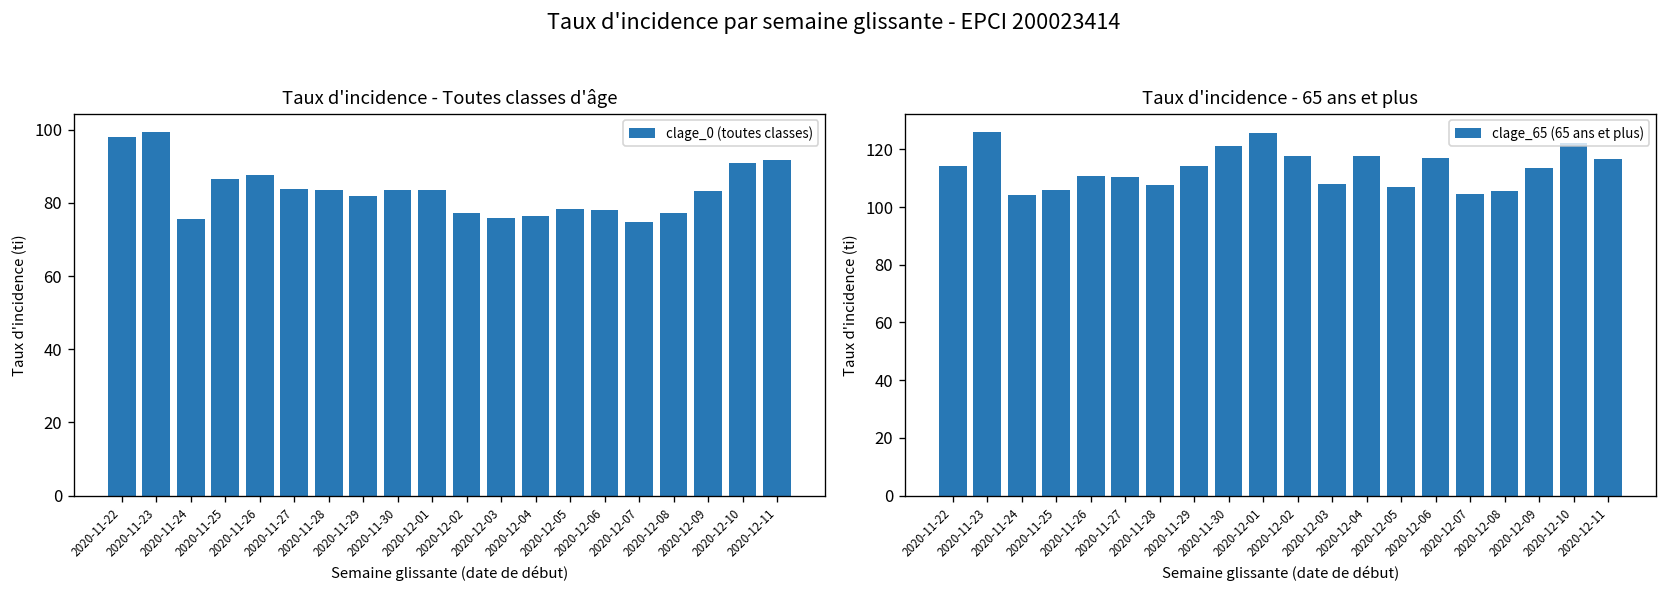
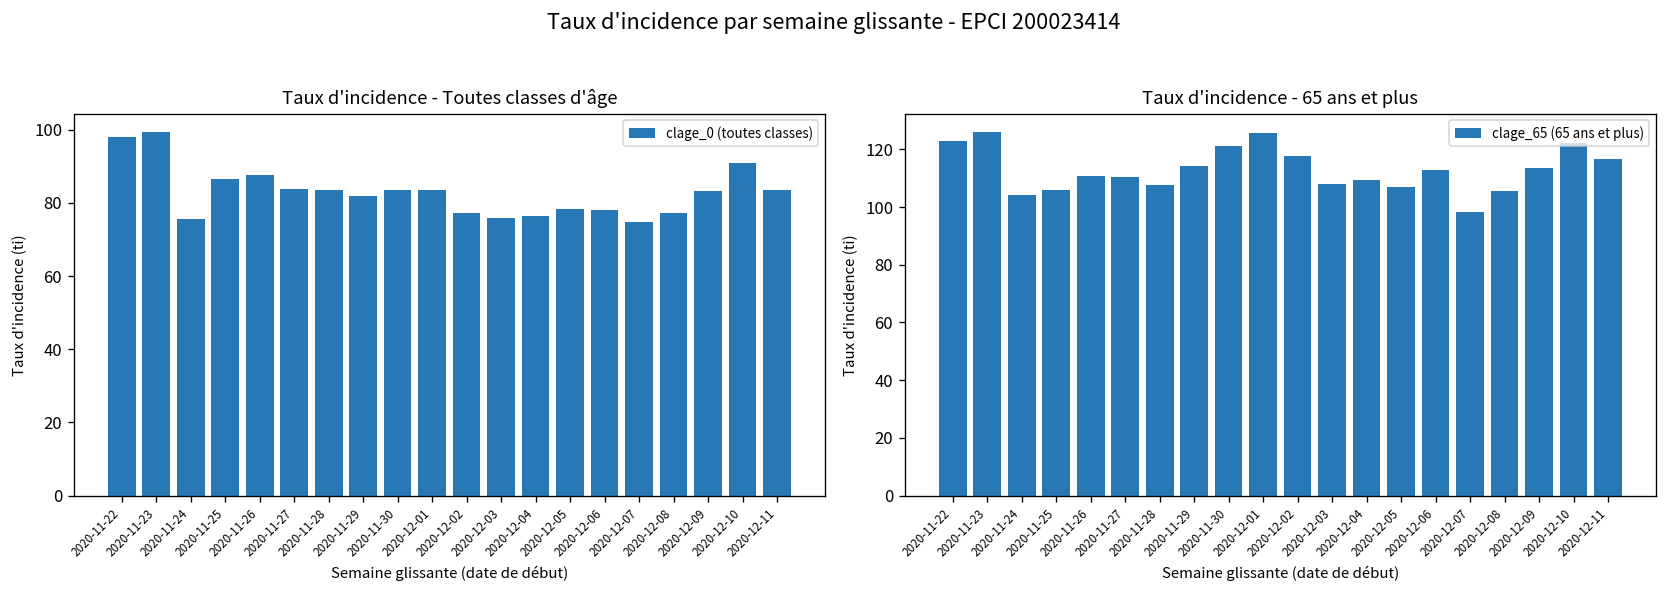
  {
    "Taux d'incidence - Toutes classes d'âge": {
      "2020-11-22": 98,
      "2020-11-23": 99,
      "2020-11-24": 76,
      "2020-11-25": 87,
      "2020-11-26": 88,
      "2020-11-27": 84,
      "2020-11-28": 84,
      "2020-11-29": 82,
      "2020-11-30": 84,
      "2020-12-01": 84,
      "2020-12-02": 77,
      "2020-12-03": 76,
      "2020-12-04": 76,
      "2020-12-05": 78,
      "2020-12-06": 78,
      "2020-12-07": 75,
      "2020-12-08": 77,
      "2020-12-09": 83,
      "2020-12-10": 91,
-     "2020-12-11": 92
+     "2020-12-11": 84
    },
    "Taux d'incidence - 65 ans et plus": {
-     "2020-11-22": 114,
+     "2020-11-22": 123,
      "2020-11-23": 126,
      "2020-11-24": 104,
      "2020-11-25": 106,
      "2020-11-26": 111,
      "2020-11-27": 110,
      "2020-11-28": 108,
      "2020-11-29": 114,
      "2020-11-30": 121,
      "2020-12-01": 126,
      "2020-12-02": 118,
      "2020-12-03": 108,
-     "2020-12-04": 118,
+     "2020-12-04": 110,
      "2020-12-05": 107,
-     "2020-12-06": 117,
-     "2020-12-07": 105,
+     "2020-12-06": 113,
+     "2020-12-07": 98,
      "2020-12-08": 105,
      "2020-12-09": 114,
      "2020-12-11": 117
    }
  }
